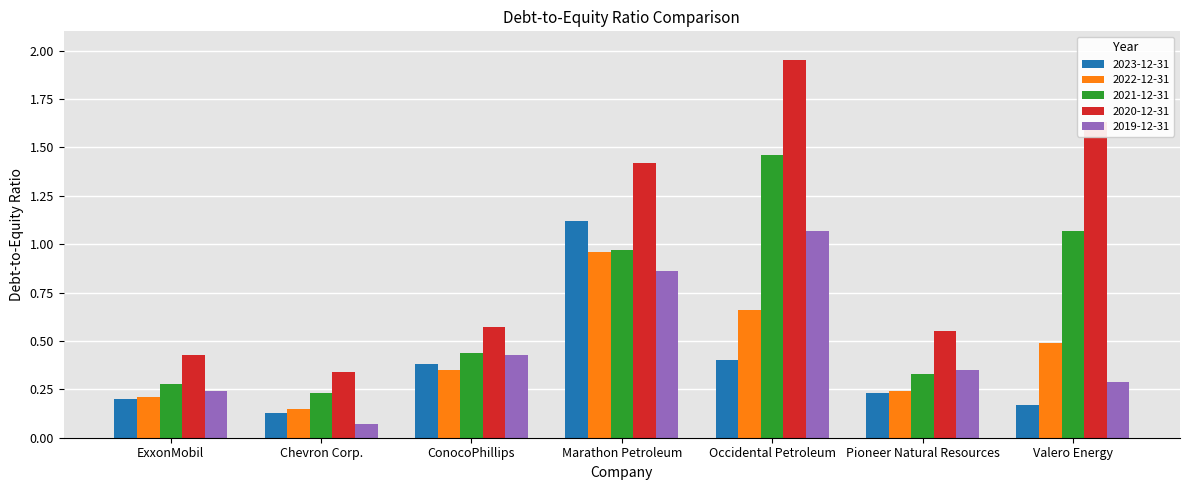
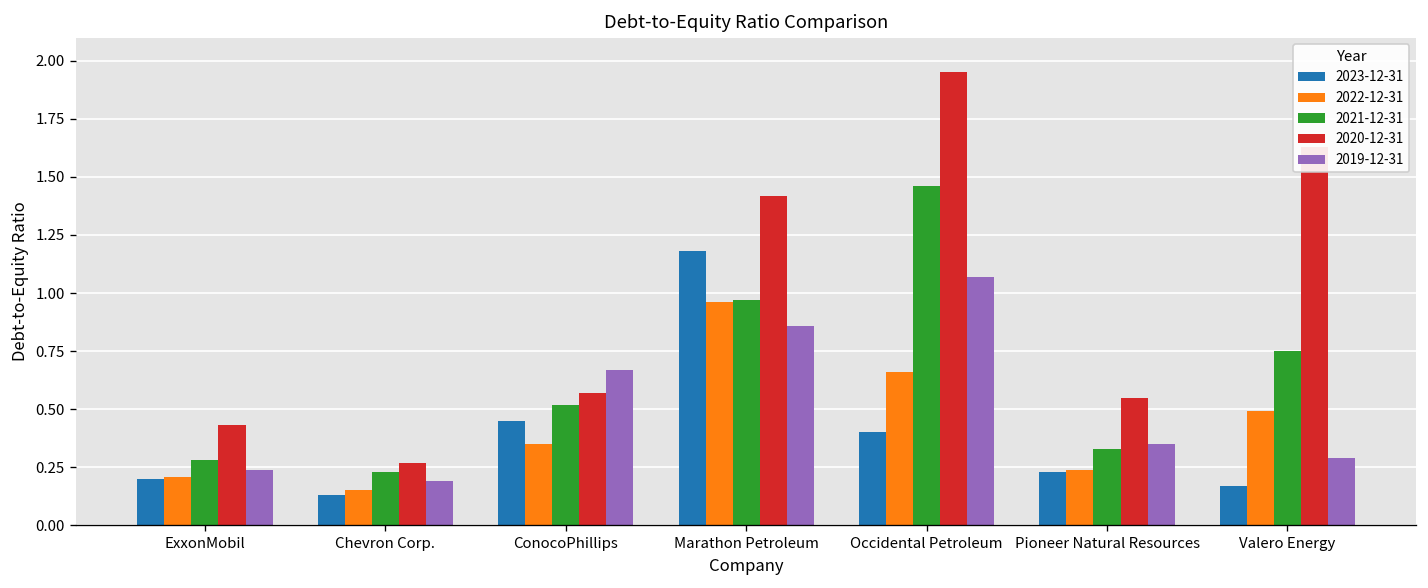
  {
    "2023-12-31": {
      "ExxonMobil": 0.20,
      "Chevron Corp.": 0.13,
-     "ConocoPhillips": 0.38,
-     "Marathon Petroleum": 1.12,
+     "ConocoPhillips": 0.45,
+     "Marathon Petroleum": 1.18,
      "Occidental Petroleum": 0.40,
      "Pioneer Natural Resources": 0.23,
      "Valero Energy": 0.17
    },
    "2022-12-31": {
      "ExxonMobil": 0.21,
      "Chevron Corp.": 0.15,
      "ConocoPhillips": 0.35,
      "Marathon Petroleum": 0.96,
      "Occidental Petroleum": 0.66,
      "Pioneer Natural Resources": 0.24,
      "Valero Energy": 0.49
    },
    "2021-12-31": {
      "ExxonMobil": 0.28,
      "Chevron Corp.": 0.23,
-     "ConocoPhillips": 0.44,
+     "ConocoPhillips": 0.52,
      "Marathon Petroleum": 0.97,
      "Occidental Petroleum": 1.46,
      "Pioneer Natural Resources": 0.33,
-     "Valero Energy": 1.07
+     "Valero Energy": 0.75
    },
    "2020-12-31": {
      "ExxonMobil": 0.43,
-     "Chevron Corp.": 0.34,
+     "Chevron Corp.": 0.27,
      "ConocoPhillips": 0.57,
      "Marathon Petroleum": 1.42,
      "Occidental Petroleum": 1.95,
      "Pioneer Natural Resources": 0.55
    },
    "2019-12-31": {
      "ExxonMobil": 0.24,
-     "Chevron Corp.": 0.07,
-     "ConocoPhillips": 0.43,
+     "Chevron Corp.": 0.19,
+     "ConocoPhillips": 0.67,
      "Marathon Petroleum": 0.86,
      "Occidental Petroleum": 1.07,
      "Pioneer Natural Resources": 0.35,
      "Valero Energy": 0.29
    }
  }
